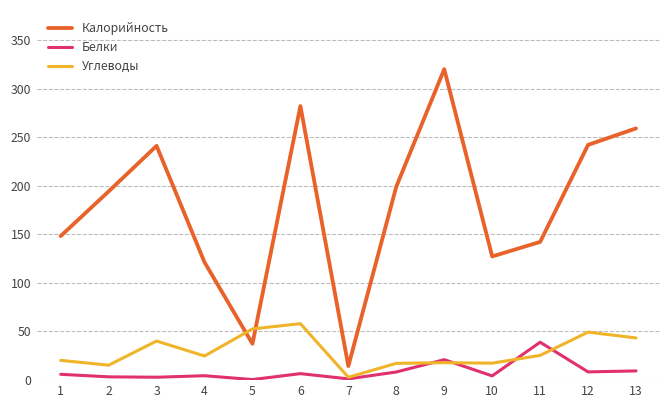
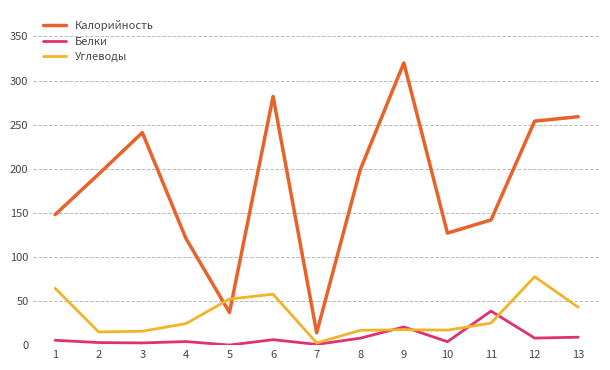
  {
    "Калорийность": {
      "1": 150,
      "2": 190,
      "3": 240,
      "4": 120,
      "5": 40,
      "6": 280,
      "7": 10,
      "8": 200,
      "9": 320,
      "10": 130,
      "11": 140,
-     "12": 240,
+     "12": 250,
      "13": 260
    },
    "Белки": {
      "1": 10,
      "2": 0,
      "3": 0,
      "4": 0,
      "5": 0,
      "6": 10,
      "8": 10,
      "9": 20,
      "10": 0,
      "11": 40,
      "12": 10,
      "13": 10
    },
    "Углеводы": {
-     "1": 20,
+     "1": 60,
      "2": 10,
-     "3": 40,
+     "3": 20,
      "4": 20,
      "5": 50,
      "6": 60,
      "8": 20,
      "9": 20,
      "10": 20,
      "11": 30,
-     "12": 50,
+     "12": 80,
      "13": 40
    }
  }
